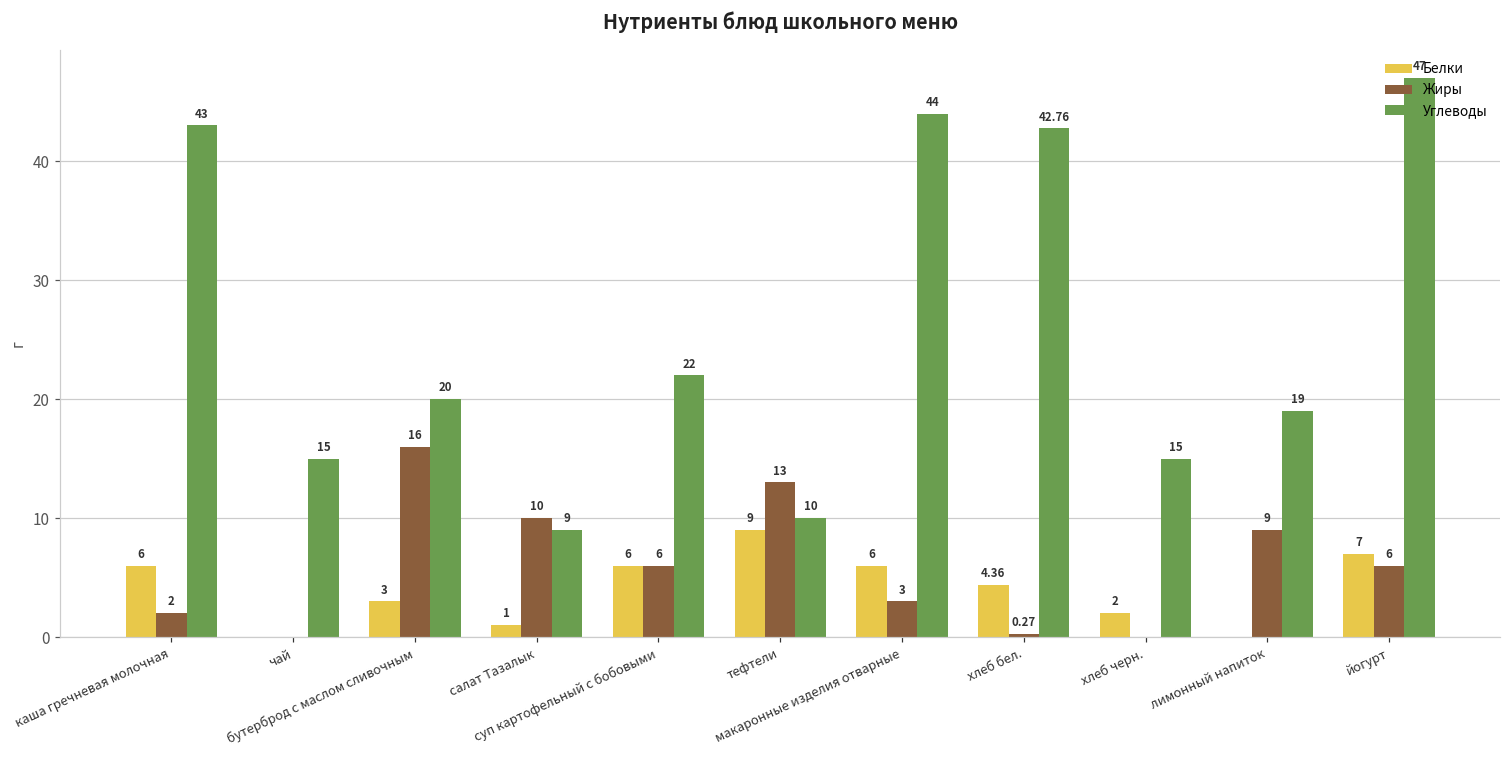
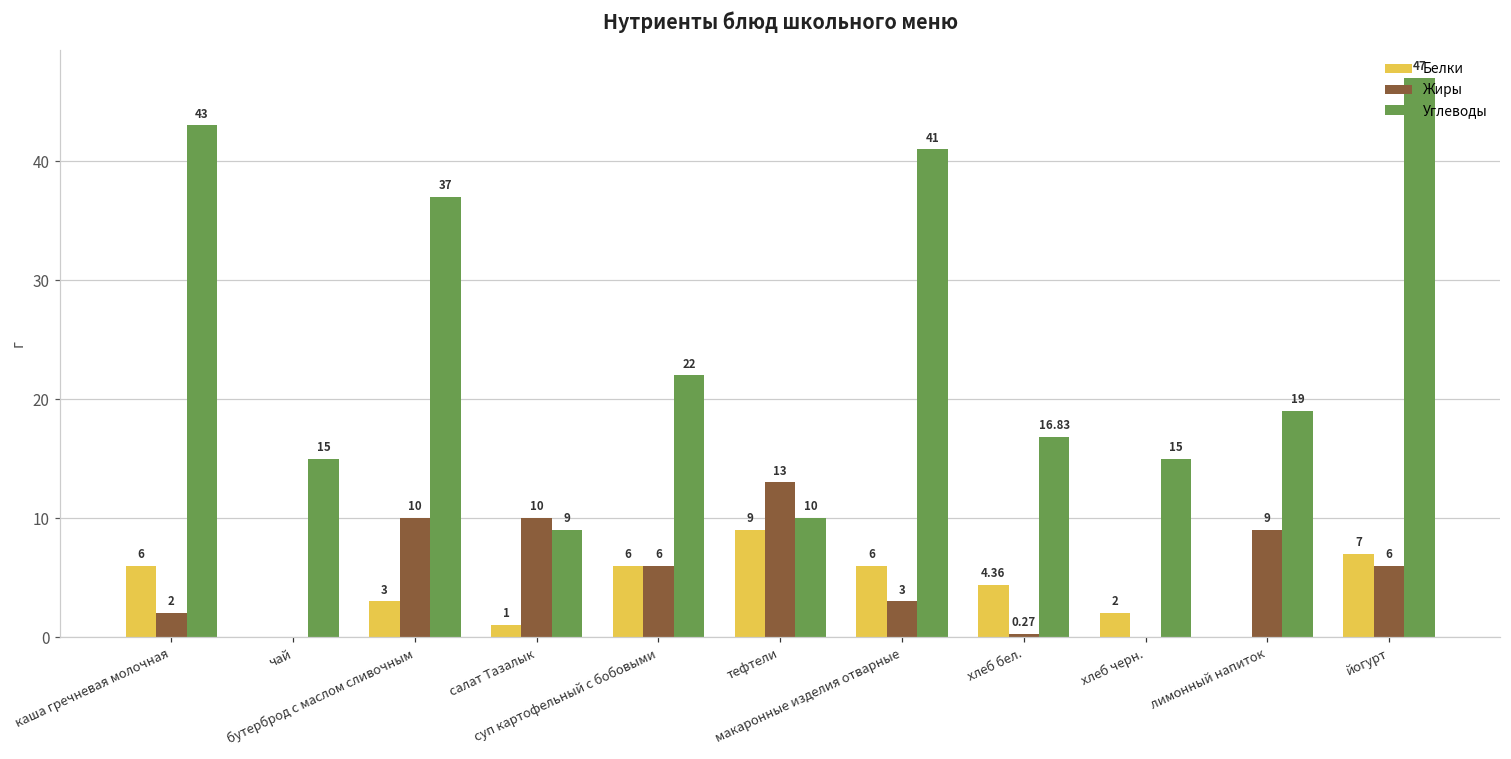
  {
    "Белки": {
      "каша гречневая молочная": 6,
      "бутерброд с маслом сливочным": 3,
      "салат Тазалык": 1,
      "суп картофельный с бобовыми": 6,
      "тефтели": 9,
      "макаронные изделия отварные": 6,
      "хлеб бел.": 4.36,
      "хлеб черн.": 2,
      "йогурт": 7
    },
    "Жиры": {
      "каша гречневая молочная": 2,
-     "бутерброд с маслом сливочным": 16,
+     "бутерброд с маслом сливочным": 10,
      "салат Тазалык": 10,
      "суп картофельный с бобовыми": 6,
      "тефтели": 13,
      "макаронные изделия отварные": 3,
      "хлеб бел.": 0.27,
      "лимонный напиток": 9,
      "йогурт": 6
    },
    "Углеводы": {
      "каша гречневая молочная": 43,
      "чай": 15,
-     "бутерброд с маслом сливочным": 20,
+     "бутерброд с маслом сливочным": 37,
      "салат Тазалык": 9,
      "суп картофельный с бобовыми": 22,
      "тефтели": 10,
-     "макаронные изделия отварные": 44,
-     "хлеб бел.": 42.76,
+     "макаронные изделия отварные": 41,
+     "хлеб бел.": 16.83,
      "хлеб черн.": 15,
      "лимонный напиток": 19,
      "йогурт": 47
    }
  }
